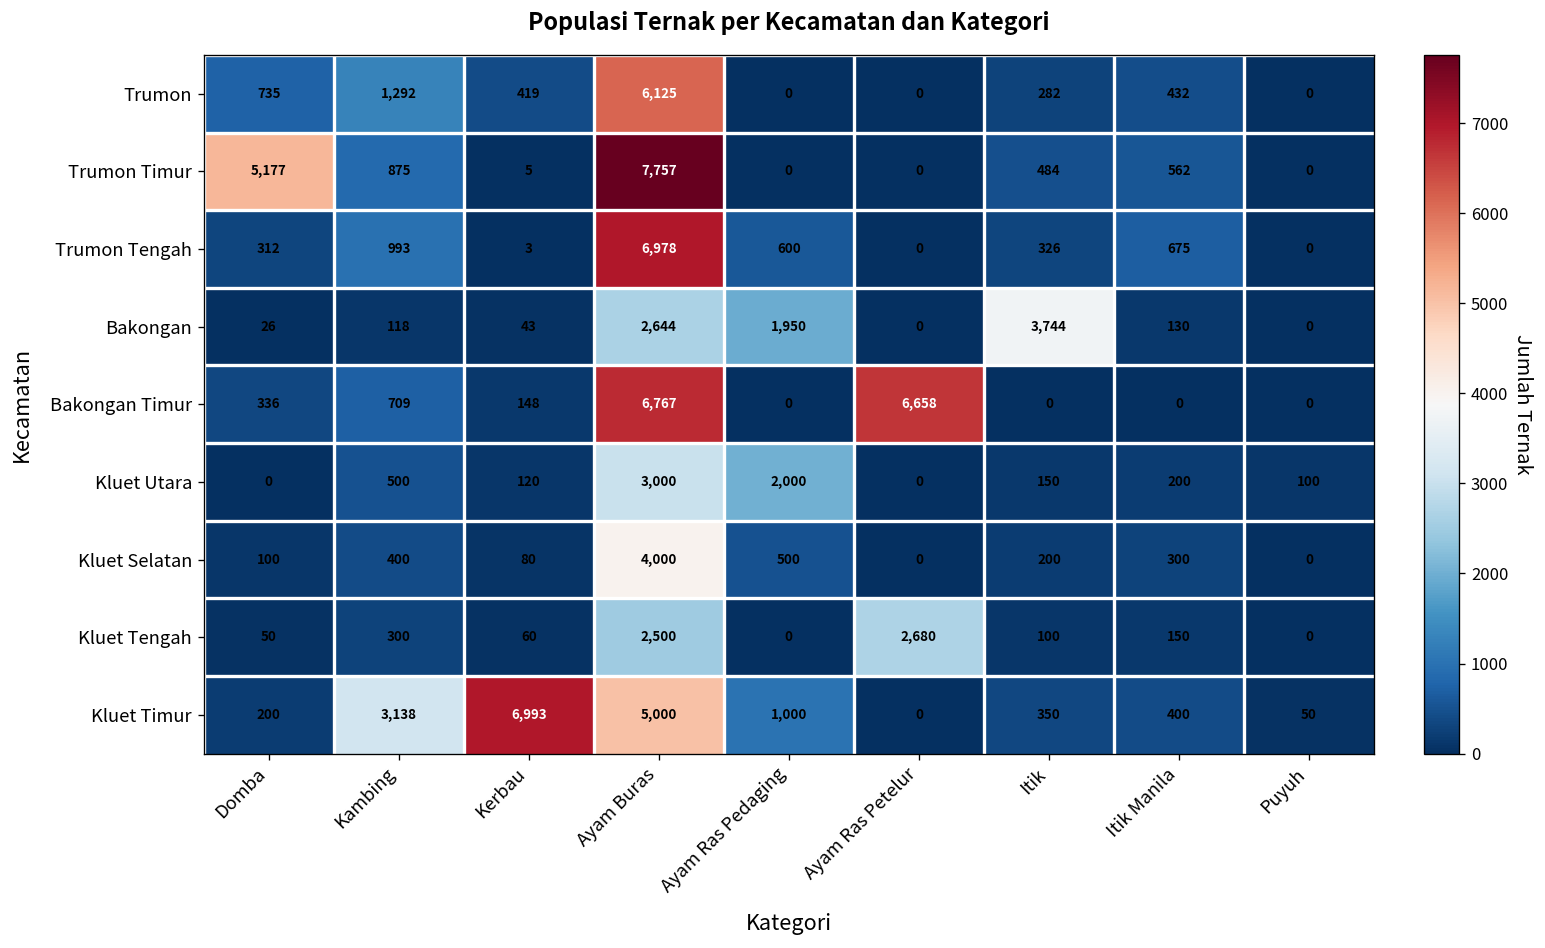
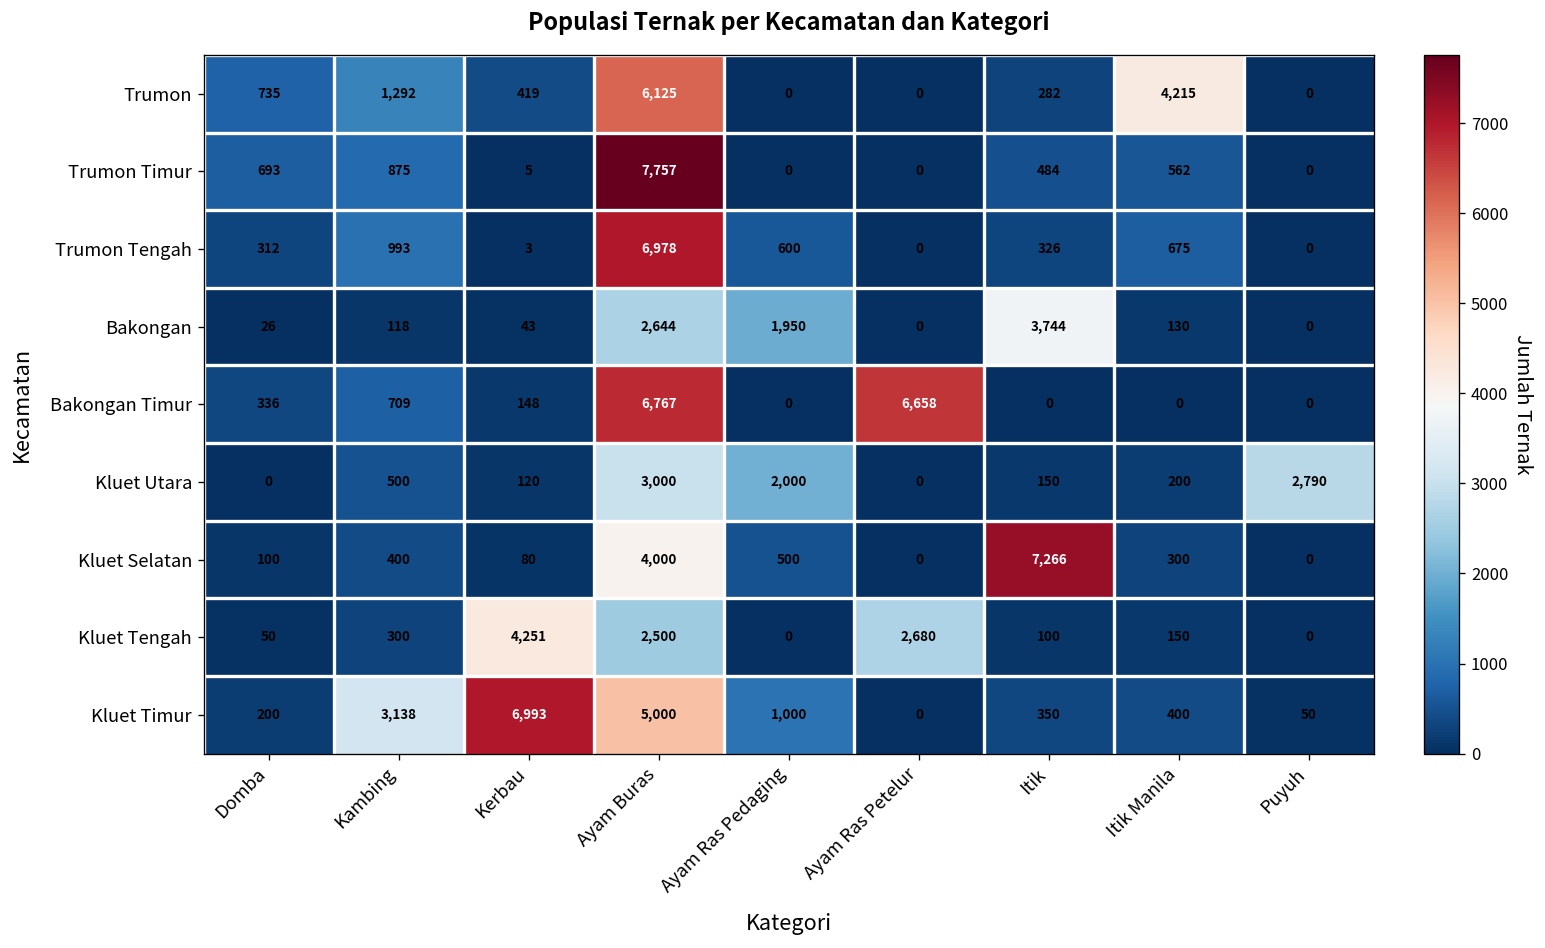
  {
    "Trumon": {
      "Domba": "735",
      "Kambing": "1,292",
      "Kerbau": "419",
      "Ayam Buras": "6,125",
      "Ayam Ras Pedaging": "0",
      "Ayam Ras Petelur": "0",
      "Itik": "282",
-     "Itik Manila": "432",
+     "Itik Manila": "4,215",
      "Puyuh": "0"
    },
    "Trumon Timur": {
-     "Domba": "5,177",
+     "Domba": "693",
      "Kambing": "875",
      "Kerbau": "5",
      "Ayam Buras": "7,757",
      "Ayam Ras Pedaging": "0",
      "Ayam Ras Petelur": "0",
      "Itik": "484",
      "Itik Manila": "562",
      "Puyuh": "0"
    },
    "Trumon Tengah": {
      "Domba": "312",
      "Kambing": "993",
      "Kerbau": "3",
      "Ayam Buras": "6,978",
      "Ayam Ras Pedaging": "600",
      "Ayam Ras Petelur": "0",
      "Itik": "326",
      "Itik Manila": "675",
      "Puyuh": "0"
    },
    "Bakongan": {
      "Domba": "26",
      "Kambing": "118",
      "Kerbau": "43",
      "Ayam Buras": "2,644",
      "Ayam Ras Pedaging": "1,950",
      "Ayam Ras Petelur": "0",
      "Itik": "3,744",
      "Itik Manila": "130",
      "Puyuh": "0"
    },
    "Bakongan Timur": {
      "Domba": "336",
      "Kambing": "709",
      "Kerbau": "148",
      "Ayam Buras": "6,767",
      "Ayam Ras Pedaging": "0",
      "Ayam Ras Petelur": "6,658",
      "Itik": "0",
      "Itik Manila": "0",
      "Puyuh": "0"
    },
    "Kluet Utara": {
      "Domba": "0",
      "Kambing": "500",
      "Kerbau": "120",
      "Ayam Buras": "3,000",
      "Ayam Ras Pedaging": "2,000",
      "Ayam Ras Petelur": "0",
      "Itik": "150",
      "Itik Manila": "200",
-     "Puyuh": "100"
+     "Puyuh": "2,790"
    },
    "Kluet Selatan": {
      "Domba": "100",
      "Kambing": "400",
      "Kerbau": "80",
      "Ayam Buras": "4,000",
      "Ayam Ras Pedaging": "500",
      "Ayam Ras Petelur": "0",
-     "Itik": "200",
+     "Itik": "7,266",
      "Itik Manila": "300",
      "Puyuh": "0"
    },
    "Kluet Tengah": {
      "Domba": "50",
      "Kambing": "300",
-     "Kerbau": "60",
+     "Kerbau": "4,251",
      "Ayam Buras": "2,500",
      "Ayam Ras Pedaging": "0",
      "Ayam Ras Petelur": "2,680",
      "Itik": "100",
      "Itik Manila": "150",
      "Puyuh": "0"
    },
    "Kluet Timur": {
      "Domba": "200",
      "Kambing": "3,138",
      "Kerbau": "6,993",
      "Ayam Buras": "5,000",
      "Ayam Ras Pedaging": "1,000",
      "Ayam Ras Petelur": "0",
      "Itik": "350",
      "Itik Manila": "400",
      "Puyuh": "50"
    }
  }
